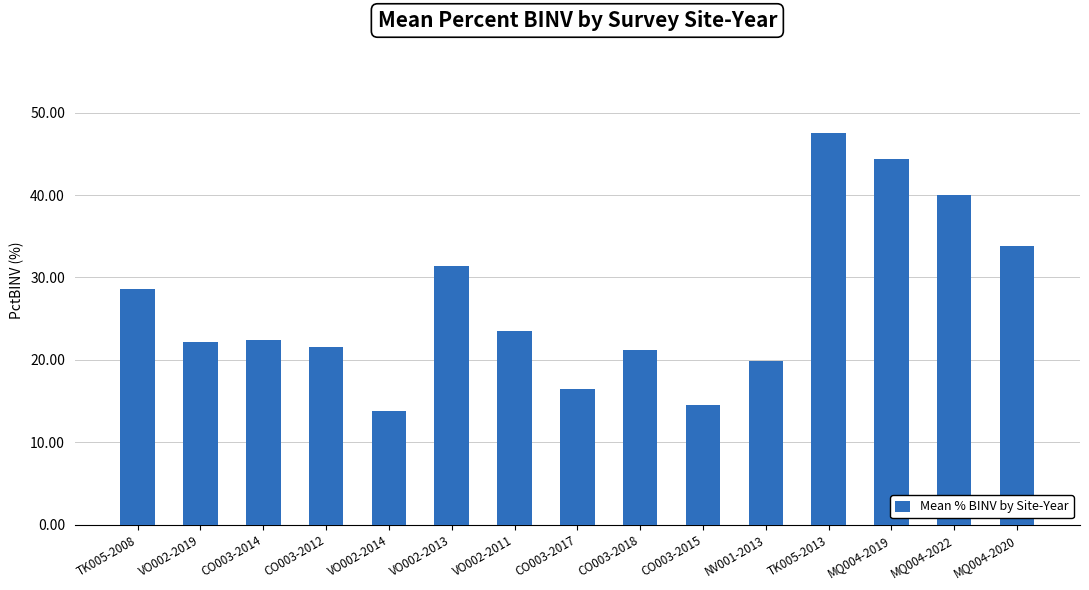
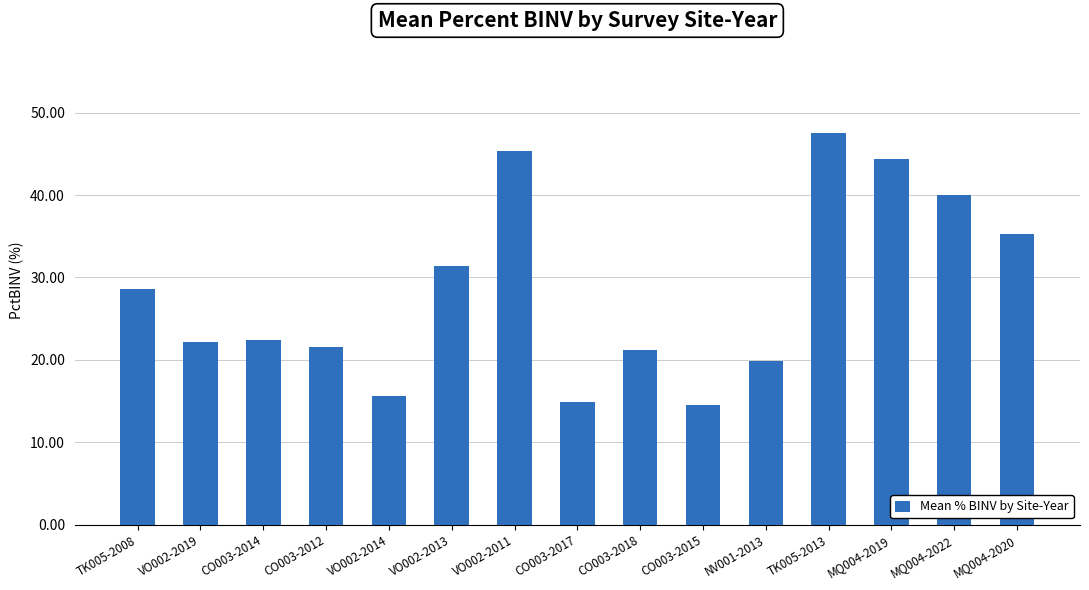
  {
    "TK005-2008": 29,
    "VO002-2019": 22,
    "CO003-2014": 22,
    "CO003-2012": 22,
-   "VO002-2014": 14,
+   "VO002-2014": 16,
    "VO002-2013": 31,
-   "VO002-2011": 24,
-   "CO003-2017": 16,
+   "VO002-2011": 45,
+   "CO003-2017": 15,
    "CO003-2018": 21,
    "CO003-2015": 15,
    "NV001-2013": 20,
    "TK005-2013": 48,
    "MQ004-2019": 44,
    "MQ004-2022": 40,
-   "MQ004-2020": 34
+   "MQ004-2020": 35
  }
